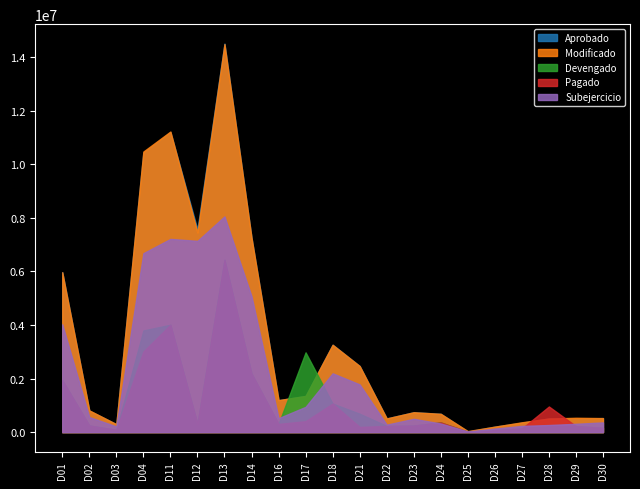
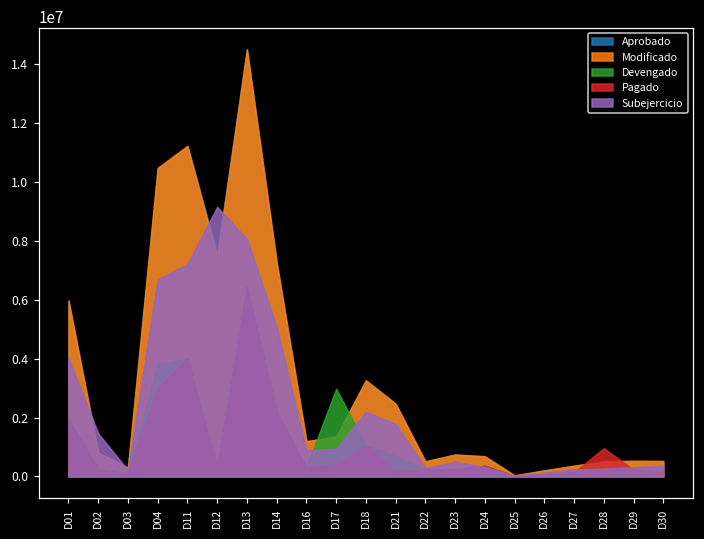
  {
    "Aprobado": {
      "D12": 7600000
    },
    "Modificado": {
      "D12": 7500000
    },
    "Devengado": {
      "D04": 3800000,
      "D17": 3000000,
      "D21": 700000
    },
    "Pagado": {
      "D04": 3000000,
      "D17": 400000,
      "D21": 200000,
      "D28": 1000000
    },
    "Subejercicio": {
      "D01": 4000000,
-     "D02": 600000,
+     "D02": 1500000,
      "D04": 6700000,
      "D11": 7200000,
-     "D12": 7100000,
+     "D12": 9100000,
      "D13": 8100000,
      "D14": 5100000,
-     "D16": 500000,
+     "D16": 900000,
      "D17": 900000,
      "D18": 2200000,
      "D21": 1800000,
      "D23": 500000,
      "D27": 200000,
      "D30": 400000
    }
  }
